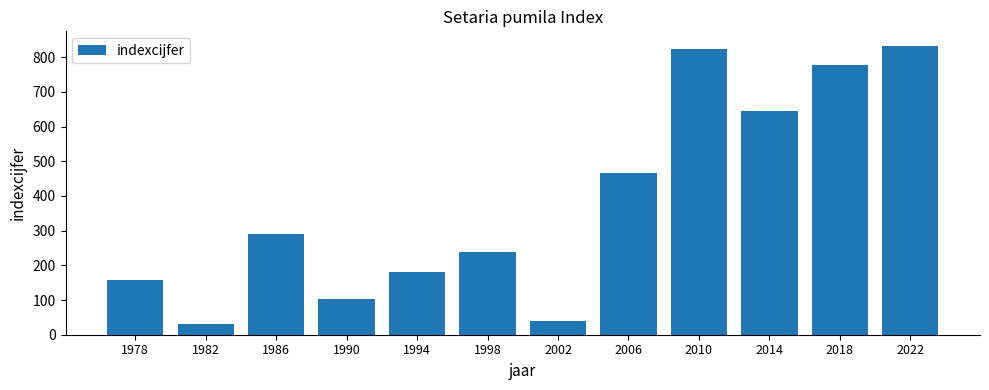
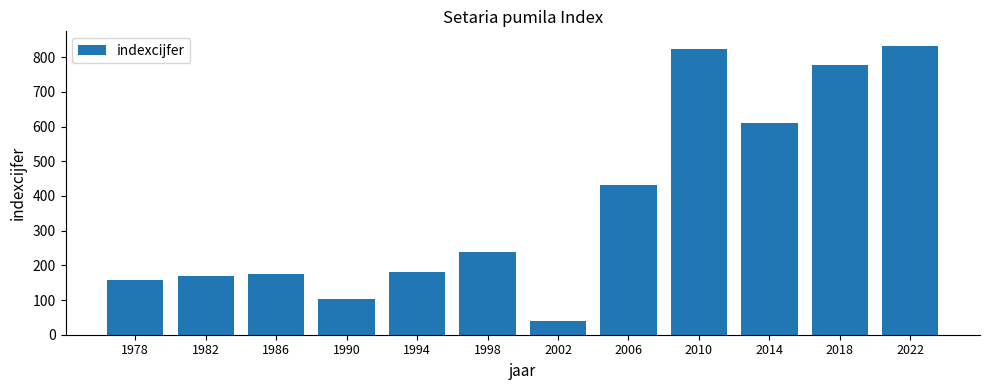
  {
    "1978": 160,
-   "1982": 30,
-   "1986": 290,
+   "1982": 170,
+   "1986": 180,
    "1990": 100,
    "1994": 180,
    "1998": 240,
    "2002": 40,
-   "2006": 470,
+   "2006": 430,
    "2010": 820,
-   "2014": 640,
+   "2014": 610,
    "2018": 780,
    "2022": 830
  }
